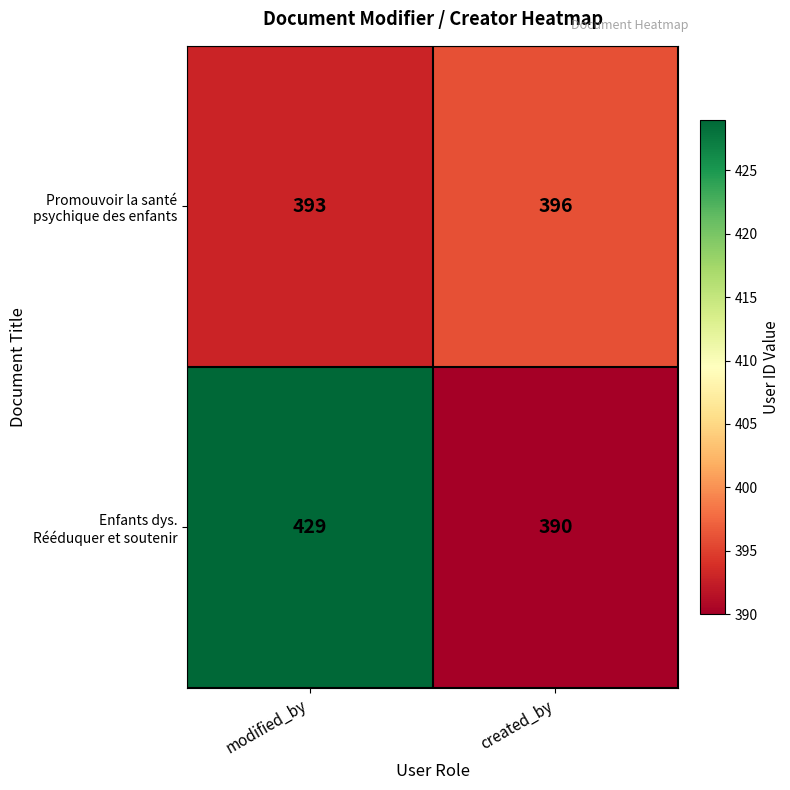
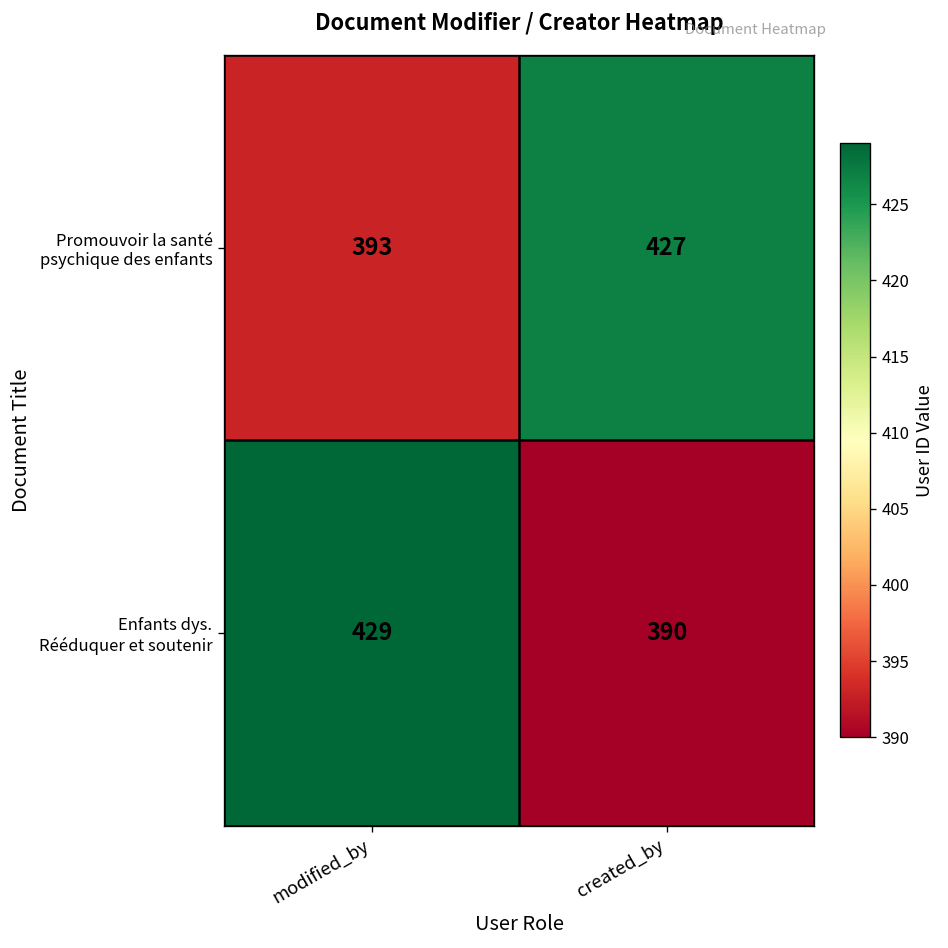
  {
    "Promouvoir la santé psychique des enfants": {
      "modified_by": 393,
-     "created_by": 396
+     "created_by": 427
    },
    "Enfants dys. Rééduquer et soutenir": {
      "modified_by": 429,
      "created_by": 390
    }
  }
